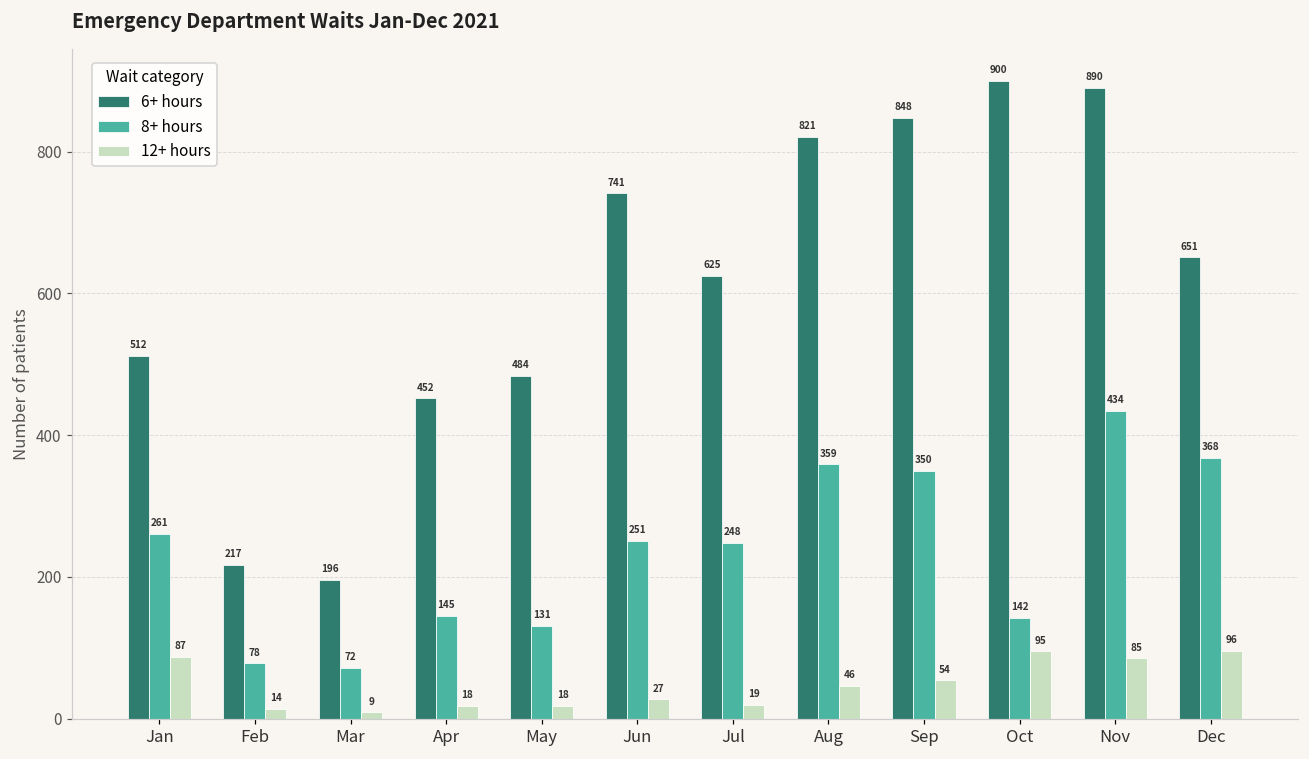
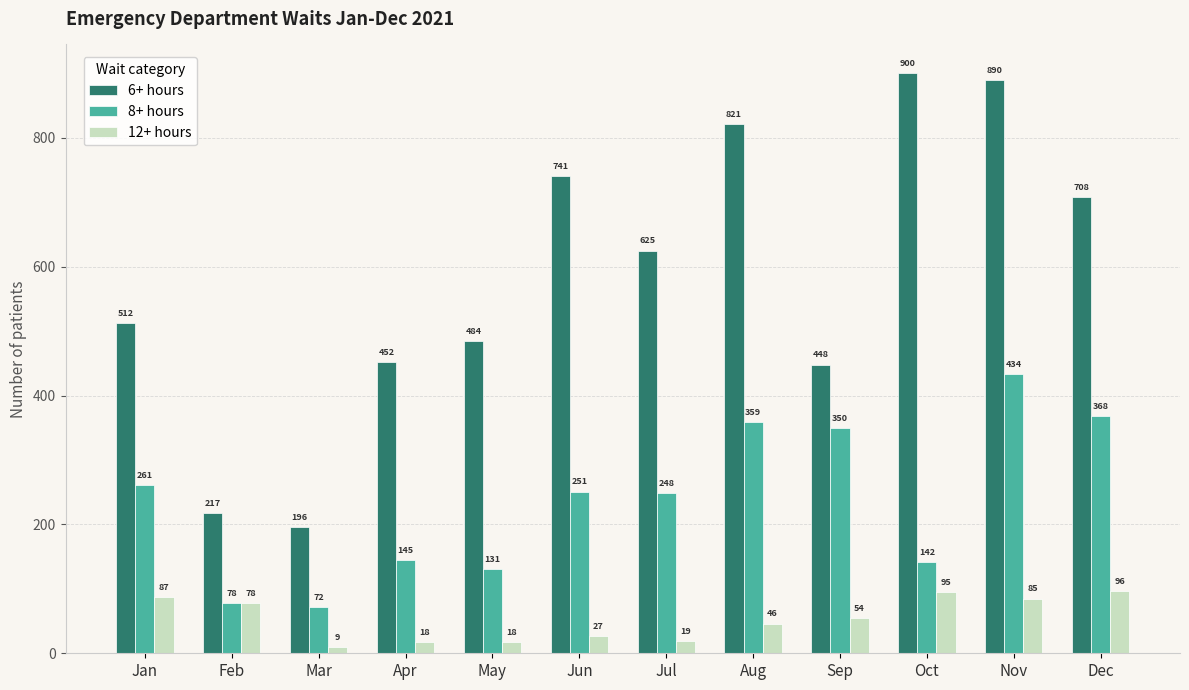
  {
    "6+ hours": {
      "Jan": 512,
      "Feb": 217,
      "Mar": 196,
      "Apr": 452,
      "May": 484,
      "Jun": 741,
      "Jul": 625,
      "Aug": 821,
-     "Sep": 848,
+     "Sep": 448,
      "Oct": 900,
      "Nov": 890,
-     "Dec": 651
+     "Dec": 708
    },
    "8+ hours": {
      "Jan": 261,
      "Feb": 78,
      "Mar": 72,
      "Apr": 145,
      "May": 131,
      "Jun": 251,
      "Jul": 248,
      "Aug": 359,
      "Sep": 350,
      "Oct": 142,
      "Nov": 434,
      "Dec": 368
    },
    "12+ hours": {
      "Jan": 87,
-     "Feb": 14,
+     "Feb": 78,
      "Mar": 9,
      "Apr": 18,
      "May": 18,
      "Jun": 27,
      "Jul": 19,
      "Aug": 46,
      "Sep": 54,
      "Oct": 95,
      "Nov": 85,
      "Dec": 96
    }
  }
